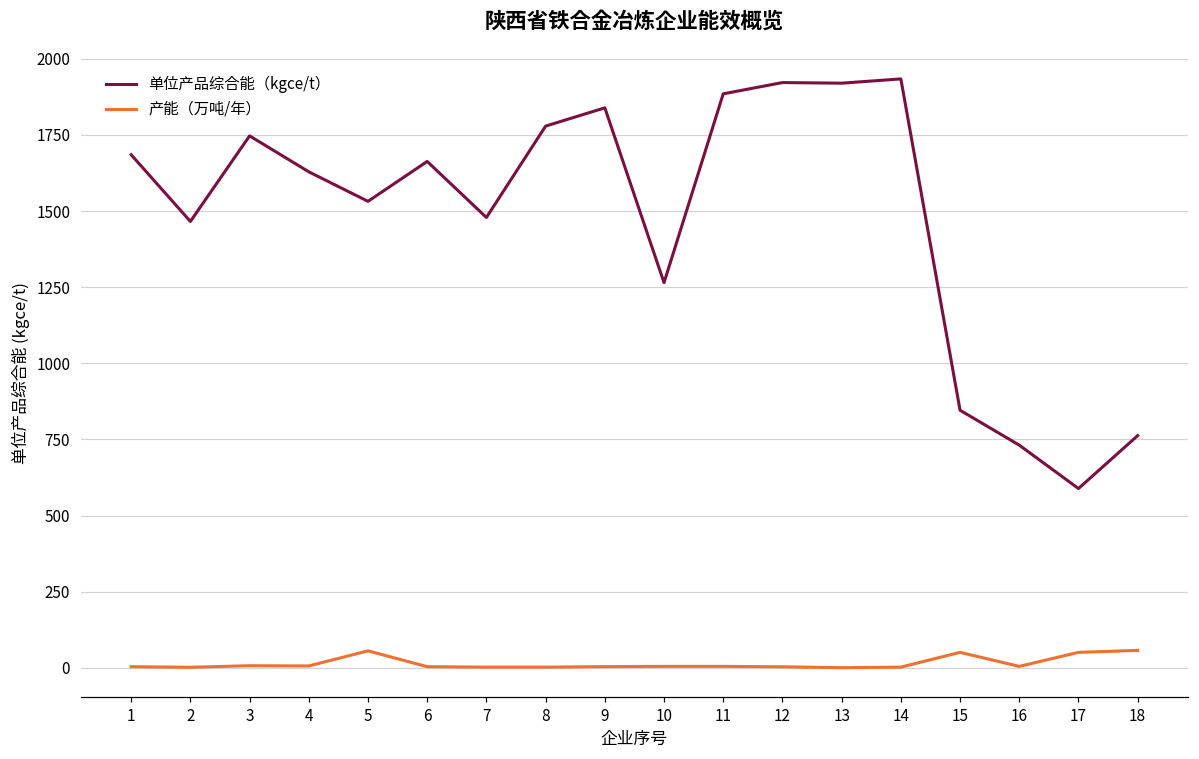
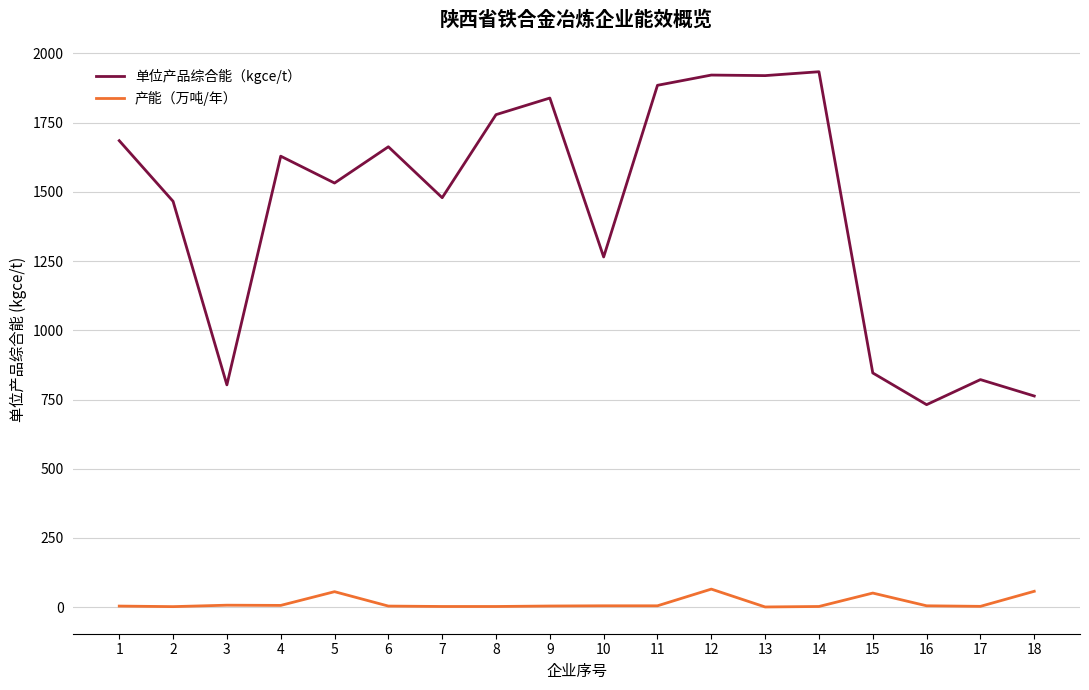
  {
    "单位产品综合能（kgce/t）": {
      "1": 1690,
      "2": 1470,
-     "3": 1750,
+     "3": 800,
      "4": 1630,
      "5": 1530,
      "6": 1660,
      "7": 1480,
      "8": 1780,
      "9": 1840,
      "10": 1270,
      "11": 1890,
      "12": 1920,
      "13": 1920,
      "14": 1930,
      "15": 850,
      "16": 730,
-     "17": 590,
+     "17": 820,
      "18": 760
    },
    "产能（万吨/年）": {
      "1": 0,
      "2": 0,
      "3": 10,
      "4": 10,
      "5": 60,
      "6": 0,
      "7": 0,
      "8": 0,
      "9": 0,
      "10": 10,
      "11": 10,
-     "12": 0,
+     "12": 70,
      "13": 0,
      "14": 0,
      "15": 50,
      "16": 10,
-     "17": 50,
+     "17": 0,
      "18": 60
    }
  }
